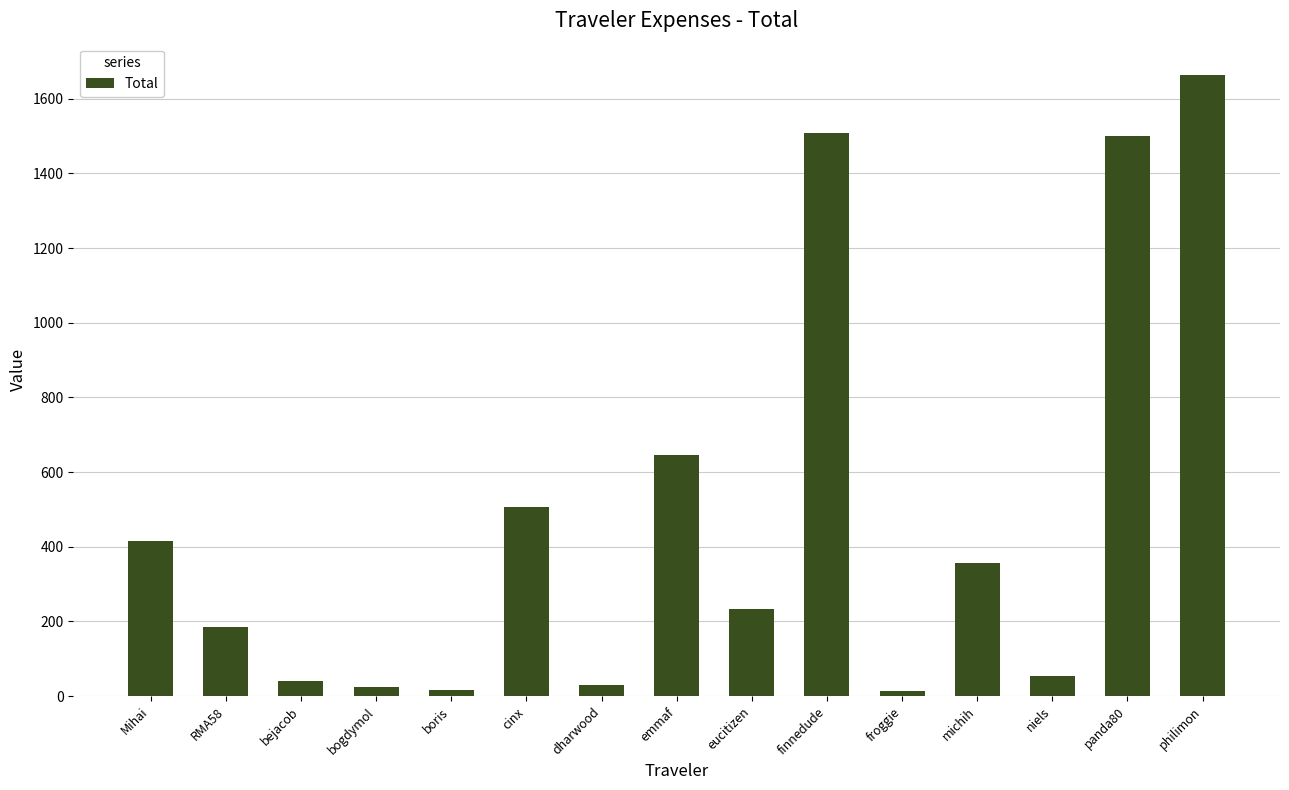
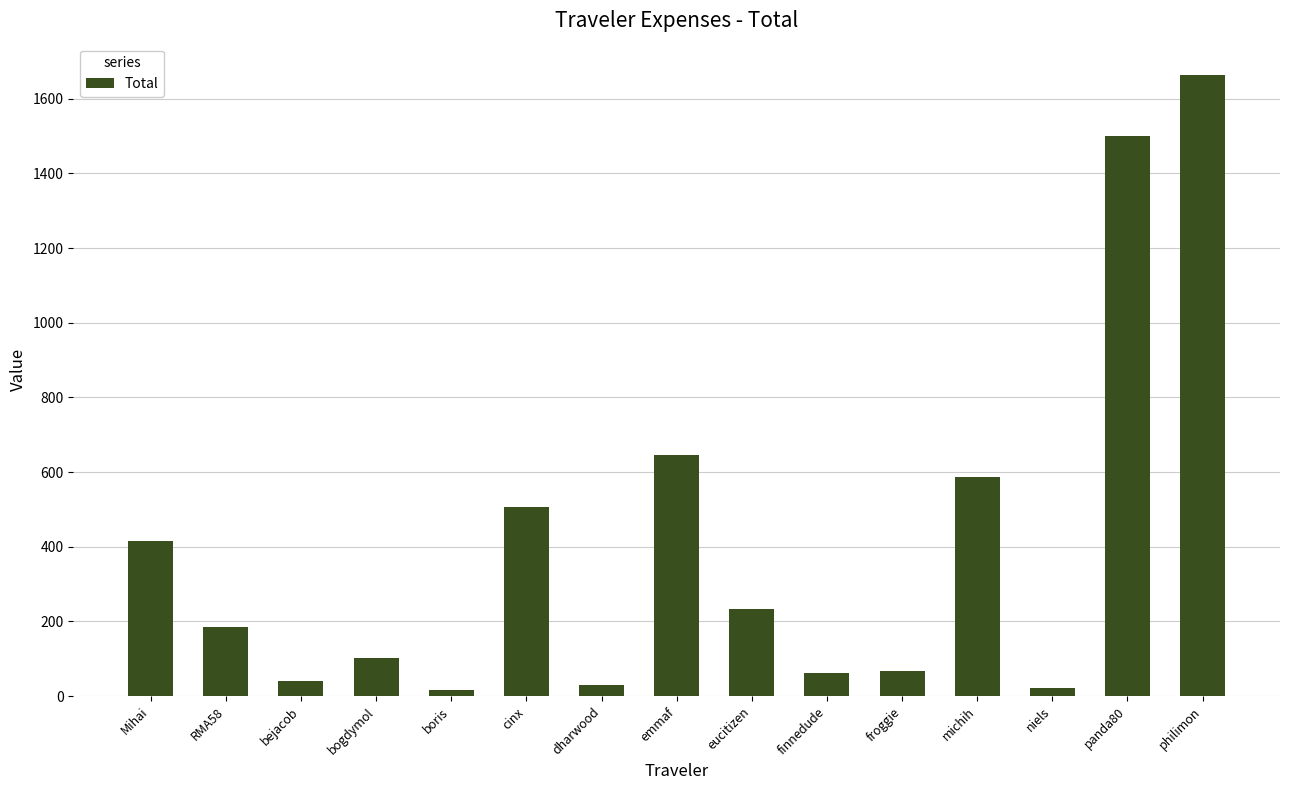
  {
    "Mihai": 410,
    "RMA58": 190,
    "bejacob": 40,
-   "bogdymol": 30,
+   "bogdymol": 100,
    "boris": 20,
    "cinx": 510,
    "dharwood": 30,
    "emmaf": 650,
    "eucitizen": 230,
-   "finnedude": 1510,
-   "froggie": 20,
-   "michih": 360,
-   "niels": 50,
+   "finnedude": 60,
+   "froggie": 70,
+   "michih": 590,
+   "niels": 20,
    "panda80": 1500,
    "philimon": 1660
  }
